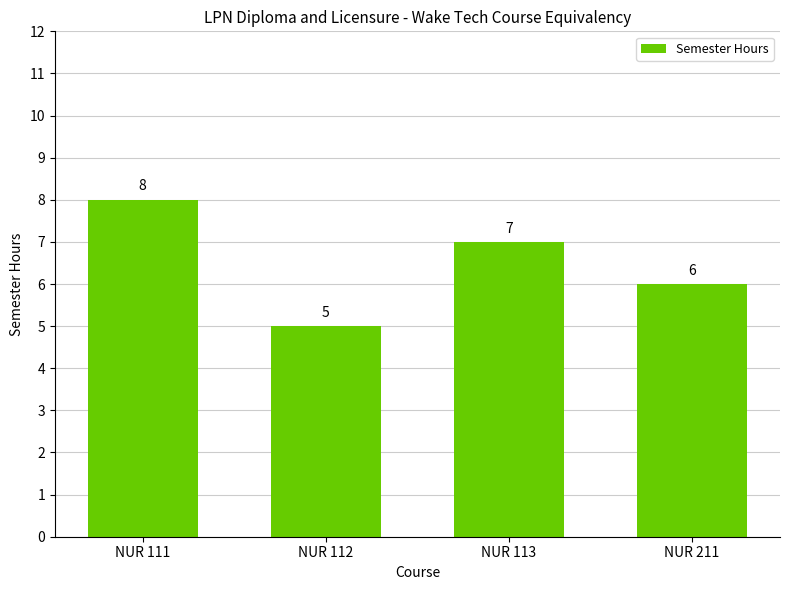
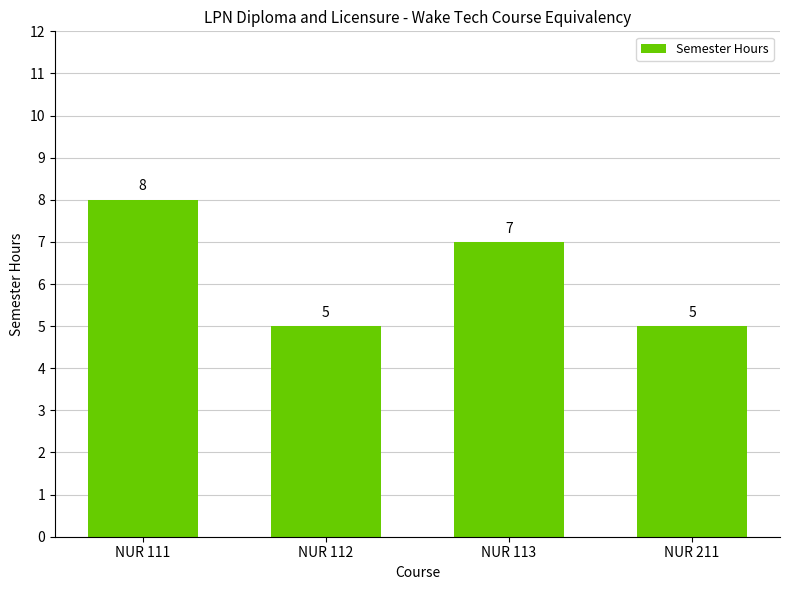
  {
    "NUR 111": 8,
    "NUR 112": 5,
    "NUR 113": 7,
-   "NUR 211": 6
+   "NUR 211": 5
  }
